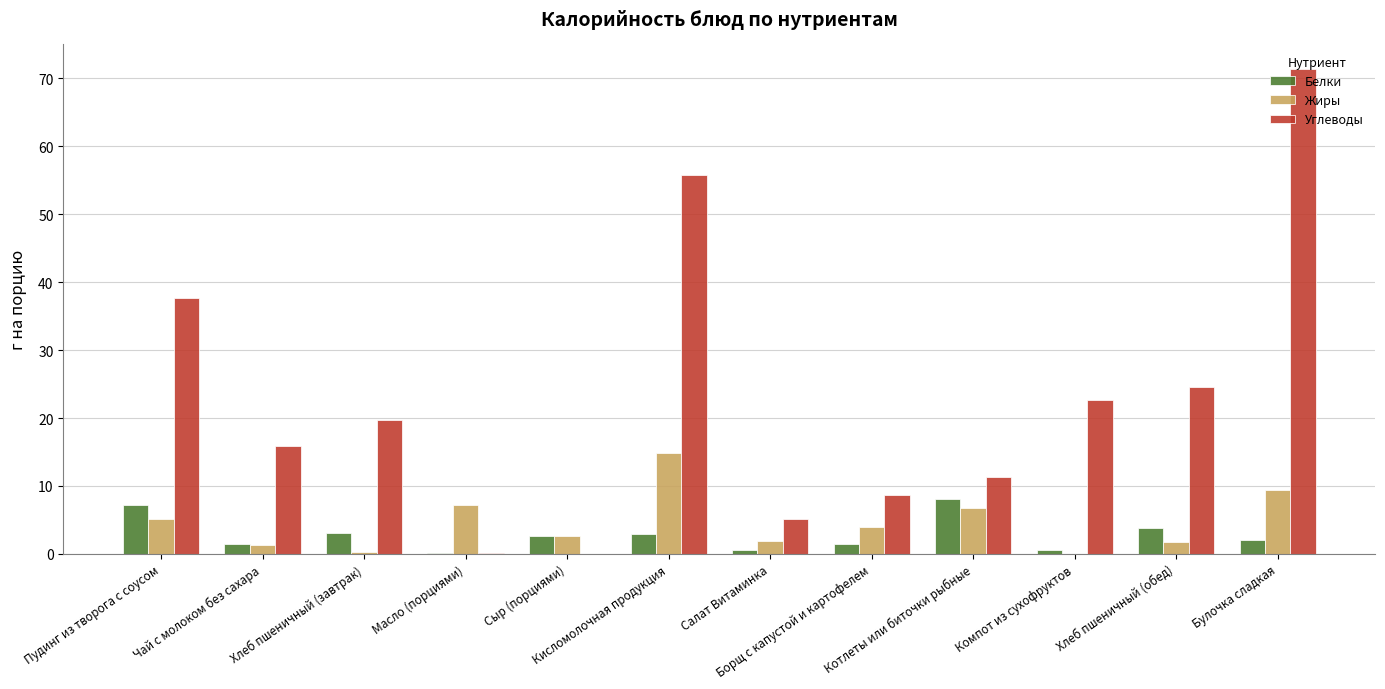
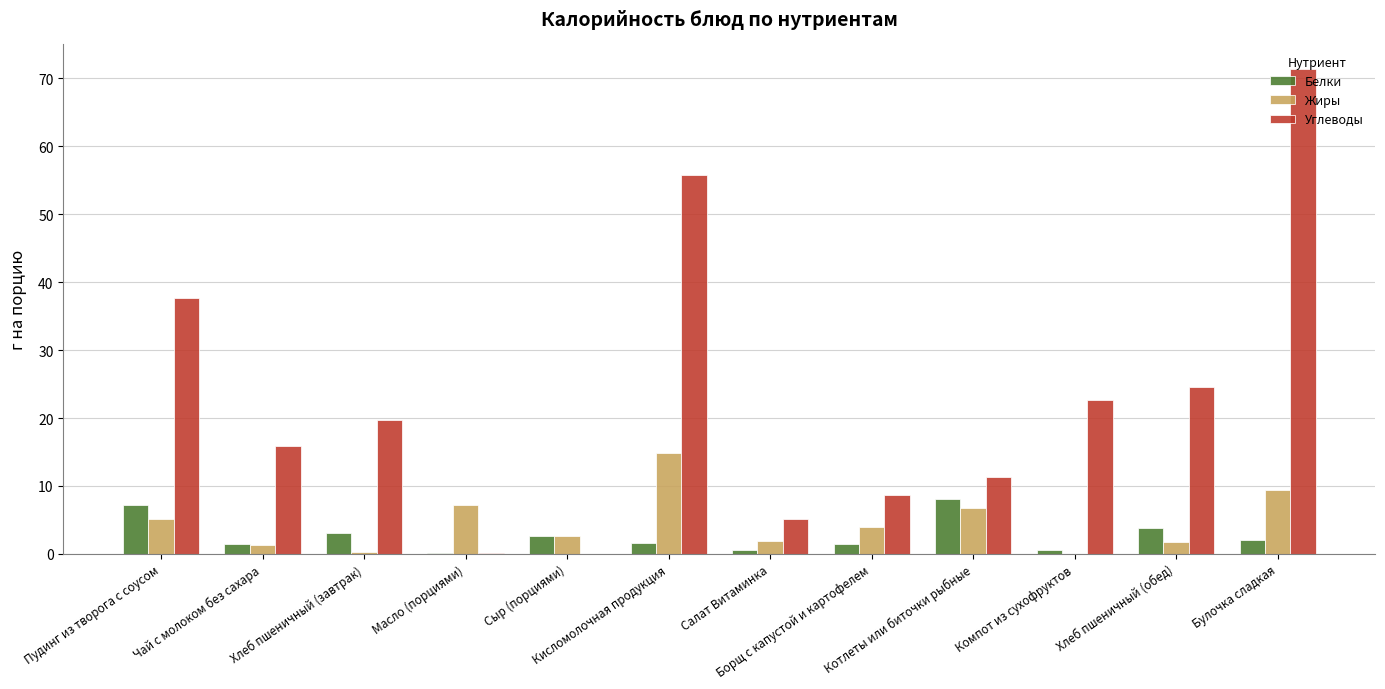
  {
    "Белки": {
      "Пудинг из творога с соусом": 7,
      "Чай с молоком без сахара": 2,
      "Хлеб пшеничный (завтрак)": 3,
      "Сыр (порциями)": 3,
-     "Кисломолочная продукция": 3,
+     "Кисломолочная продукция": 2,
      "Салат Витаминка": 1,
      "Борщ с капустой и картофелем": 1,
      "Котлеты или биточки рыбные": 8,
      "Компот из сухофруктов": 1,
      "Хлеб пшеничный (обед)": 4,
      "Булочка сладкая": 2
    },
    "Жиры": {
      "Пудинг из творога с соусом": 5,
      "Чай с молоком без сахара": 1,
      "Масло (порциями)": 7,
      "Сыр (порциями)": 3,
      "Кисломолочная продукция": 15,
      "Салат Витаминка": 2,
      "Борщ с капустой и картофелем": 4,
      "Котлеты или биточки рыбные": 7,
      "Компот из сухофруктов": 0,
      "Хлеб пшеничный (обед)": 2,
      "Булочка сладкая": 9
    },
    "Углеводы": {
      "Пудинг из творога с соусом": 38,
      "Чай с молоком без сахара": 16,
      "Хлеб пшеничный (завтрак)": 20,
      "Сыр (порциями)": 0,
      "Кисломолочная продукция": 56,
      "Салат Витаминка": 5,
      "Борщ с капустой и картофелем": 9,
      "Котлеты или биточки рыбные": 11,
      "Компот из сухофруктов": 23,
      "Хлеб пшеничный (обед)": 25,
      "Булочка сладкая": 71
    }
  }
